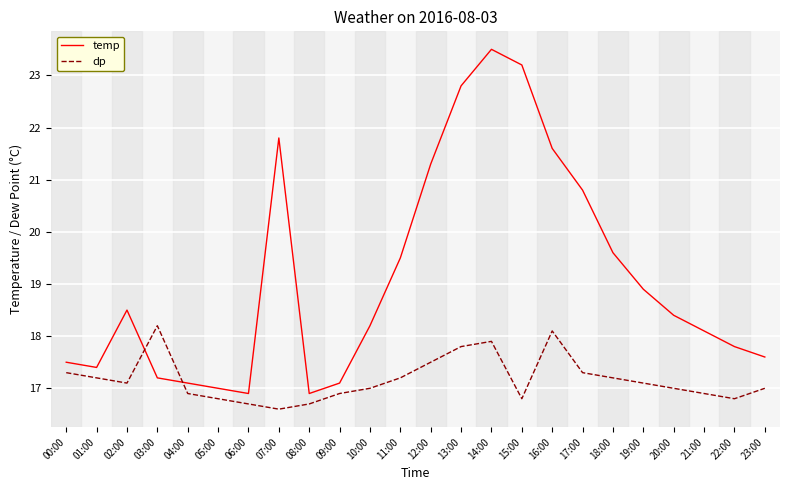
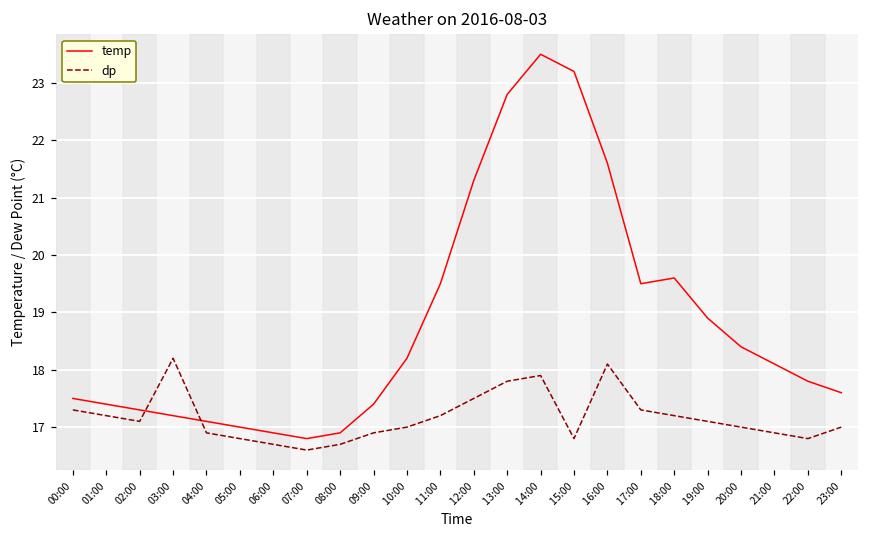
  {
    "temp": {
      "00:00": 17.5,
      "01:00": 17.4,
-     "02:00": 18.5,
+     "02:00": 17.3,
      "03:00": 17.2,
      "04:00": 17.1,
      "05:00": 17.0,
      "06:00": 16.9,
-     "07:00": 21.8,
+     "07:00": 16.8,
      "08:00": 16.9,
-     "09:00": 17.1,
+     "09:00": 17.4,
      "10:00": 18.2,
      "11:00": 19.5,
      "12:00": 21.3,
      "13:00": 22.8,
      "14:00": 23.5,
      "15:00": 23.2,
      "16:00": 21.6,
-     "17:00": 20.8,
+     "17:00": 19.5,
      "18:00": 19.6,
      "19:00": 18.9,
      "20:00": 18.4,
      "21:00": 18.1,
      "22:00": 17.8,
      "23:00": 17.6
    },
    "dp": {
      "00:00": 17.3,
      "01:00": 17.2,
      "02:00": 17.1,
      "03:00": 18.2,
      "04:00": 16.9,
      "05:00": 16.8,
      "06:00": 16.7,
      "07:00": 16.6,
      "08:00": 16.7,
      "09:00": 16.9,
      "10:00": 17.0,
      "11:00": 17.2,
      "12:00": 17.5,
      "13:00": 17.8,
      "14:00": 17.9,
      "15:00": 16.8,
      "16:00": 18.1,
      "17:00": 17.3,
      "18:00": 17.2,
      "19:00": 17.1,
      "20:00": 17.0,
      "21:00": 16.9,
      "22:00": 16.8,
      "23:00": 17.0
    }
  }
